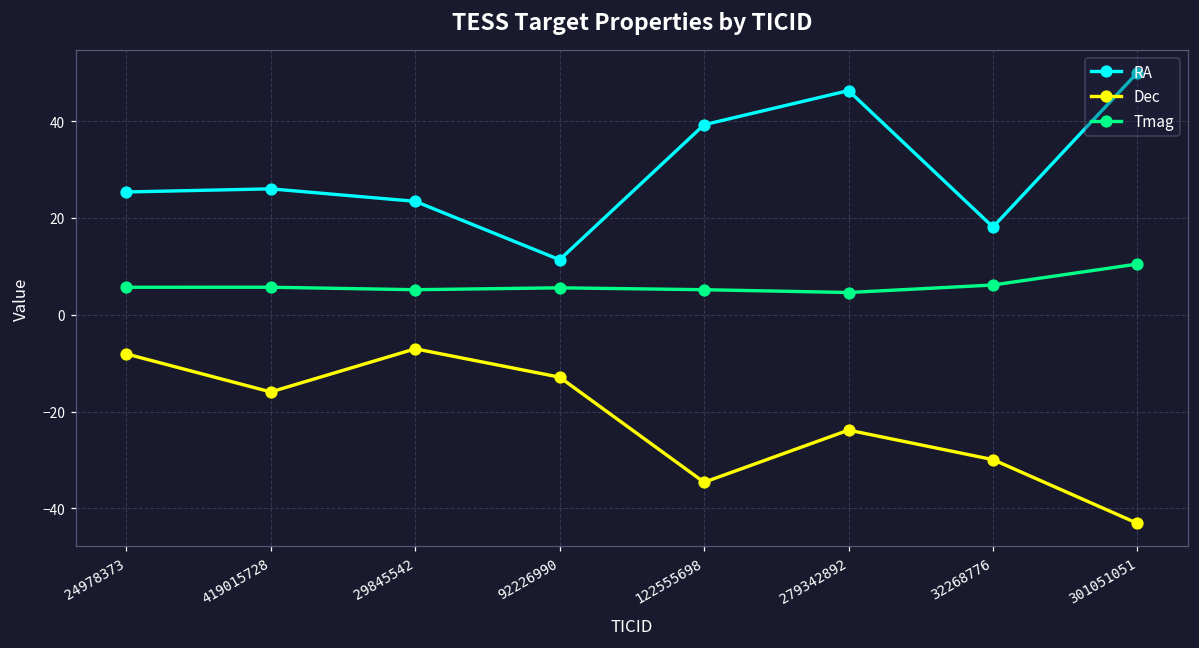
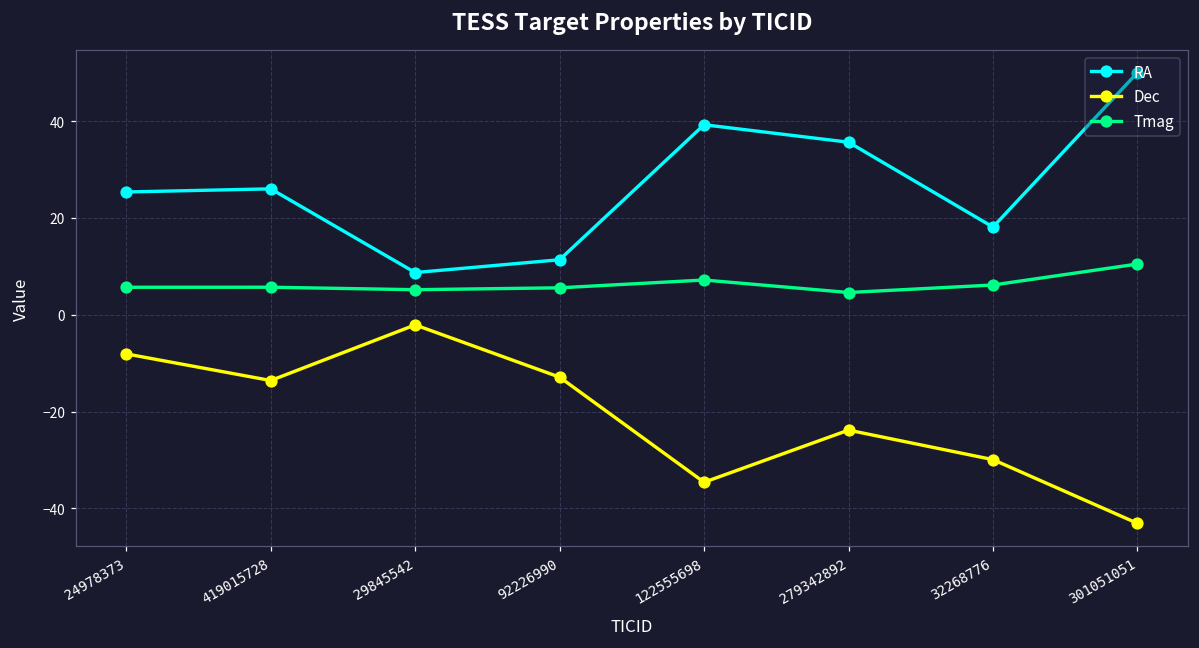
  {
    "RA": {
      "24978373": 25,
      "419015728": 26,
-     "29845542": 23,
+     "29845542": 9,
      "92226990": 11,
      "122555698": 39,
-     "279342892": 46,
+     "279342892": 36,
      "32268776": 18
    },
    "Dec": {
      "24978373": -8,
-     "419015728": -16,
-     "29845542": -7,
+     "419015728": -14,
+     "29845542": -2,
      "92226990": -13,
      "122555698": -35,
      "279342892": -24,
      "32268776": -30,
      "301051051": -43
    },
    "Tmag": {
      "24978373": 6,
      "419015728": 6,
      "29845542": 5,
      "92226990": 6,
-     "122555698": 5,
+     "122555698": 7,
      "279342892": 5,
      "32268776": 6,
      "301051051": 10
    }
  }
